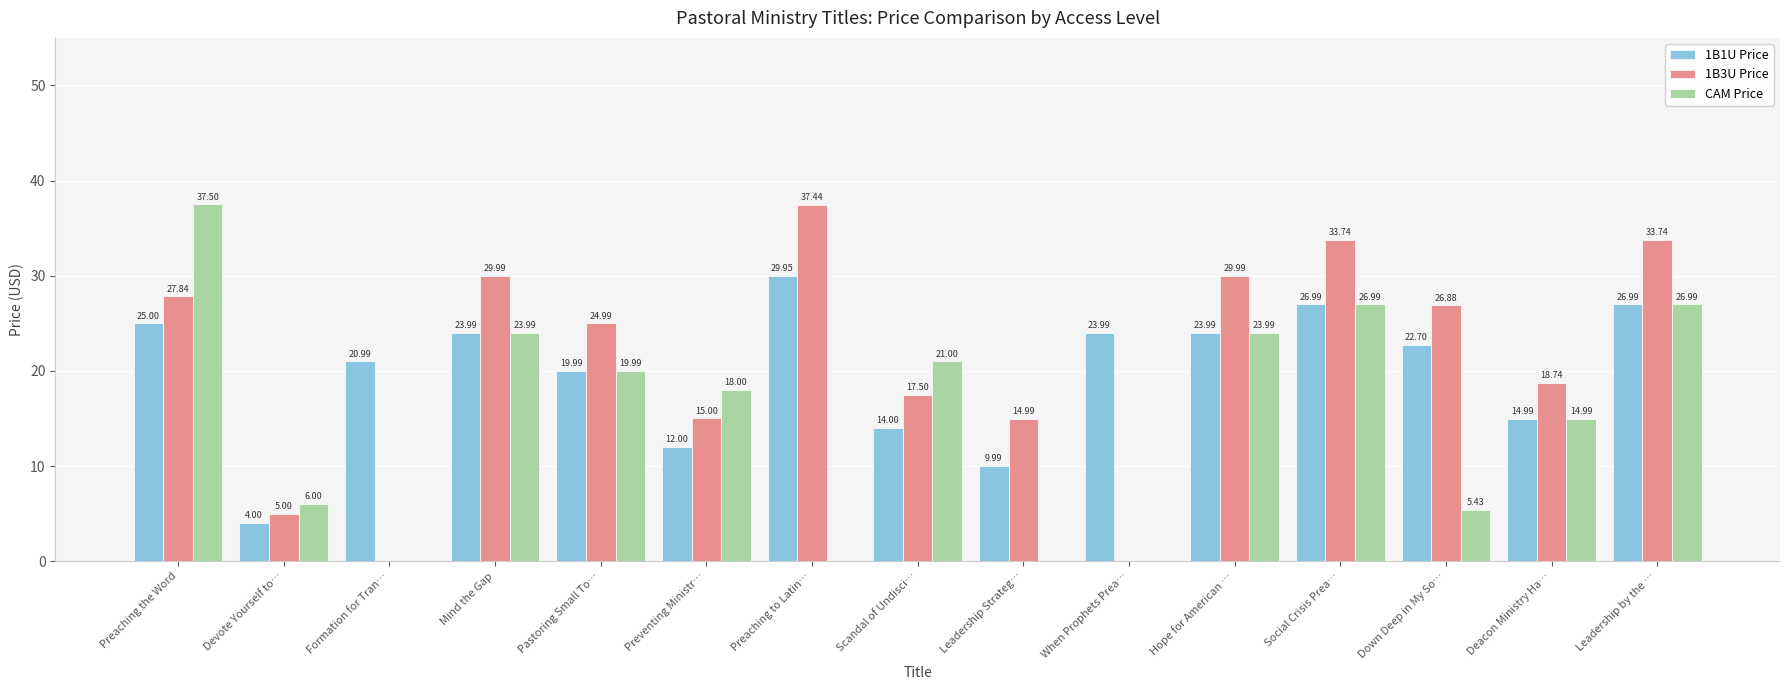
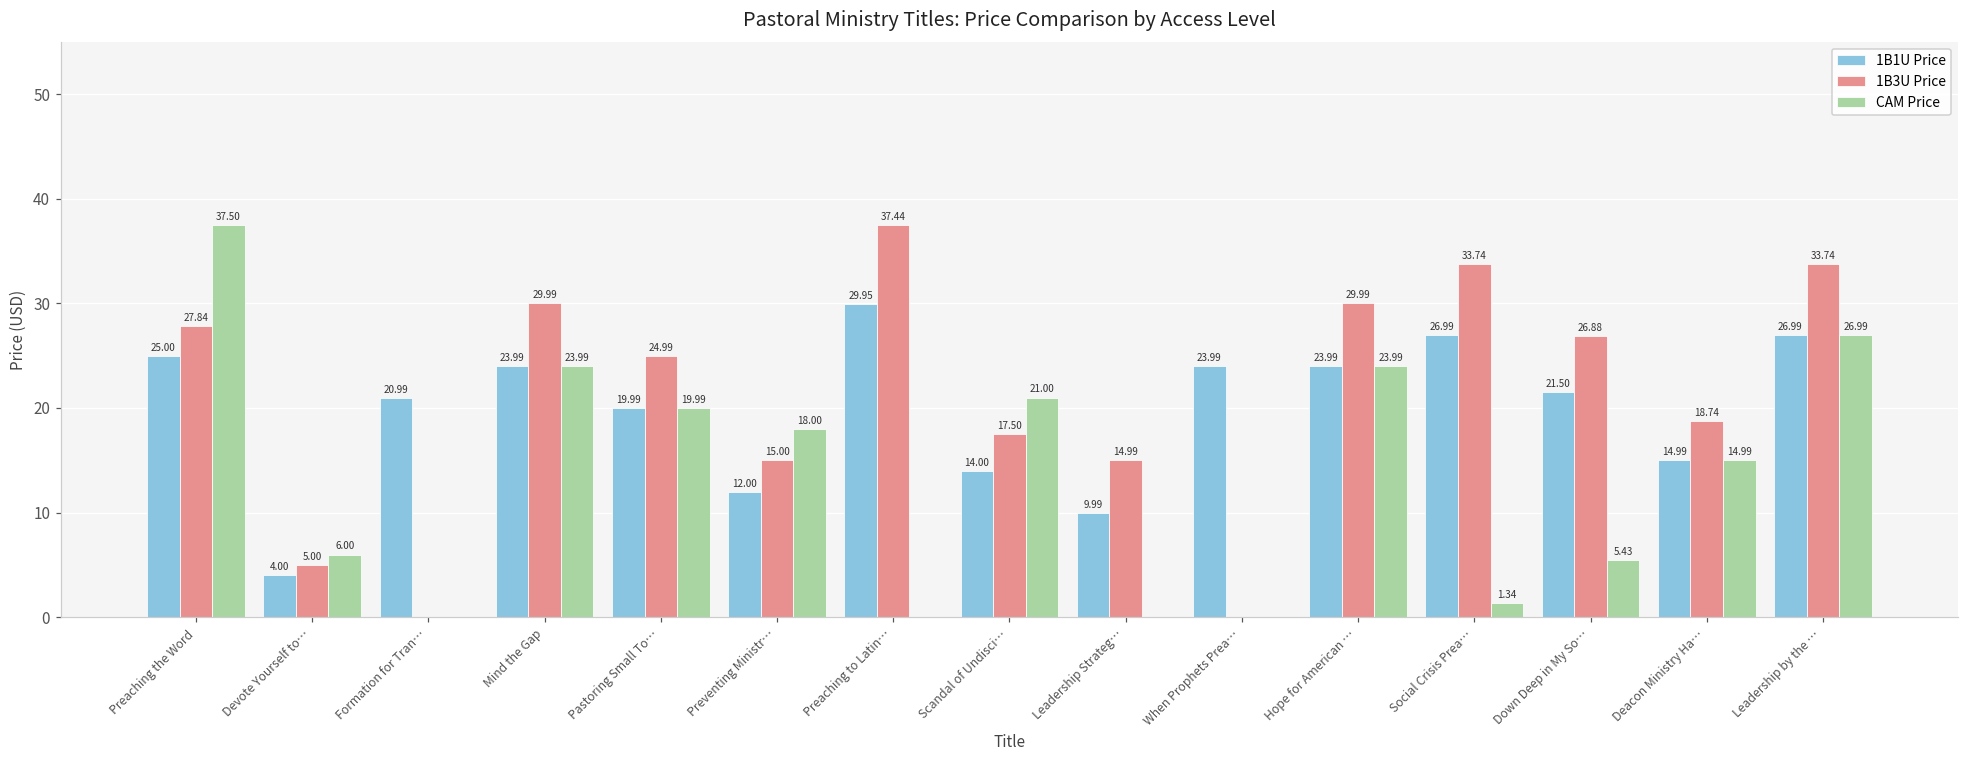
  {
    "1B1U Price": {
      "Preaching the Word": 25.00,
      "Devote Yourself to…": 4.00,
      "Formation for Tran…": 20.99,
      "Mind the Gap": 23.99,
      "Pastoring Small To…": 19.99,
      "Preventing Ministr…": 12.00,
      "Preaching to Latin…": 29.95,
      "Scandal of Undisci…": 14.00,
      "Leadership Strateg…": 9.99,
      "When Prophets Prea…": 23.99,
      "Hope for American …": 23.99,
      "Social Crisis Prea…": 26.99,
-     "Down Deep in My So…": 22.70,
+     "Down Deep in My So…": 21.50,
      "Deacon Ministry Ha…": 14.99,
      "Leadership by the …": 26.99
    },
    "1B3U Price": {
      "Preaching the Word": 27.84,
      "Devote Yourself to…": 5.00,
      "Mind the Gap": 29.99,
      "Pastoring Small To…": 24.99,
      "Preventing Ministr…": 15.00,
      "Preaching to Latin…": 37.44,
      "Scandal of Undisci…": 17.50,
      "Leadership Strateg…": 14.99,
      "Hope for American …": 29.99,
      "Social Crisis Prea…": 33.74,
      "Down Deep in My So…": 26.88,
      "Deacon Ministry Ha…": 18.74,
      "Leadership by the …": 33.74
    },
    "CAM Price": {
      "Preaching the Word": 37.50,
      "Devote Yourself to…": 6.00,
      "Mind the Gap": 23.99,
      "Pastoring Small To…": 19.99,
      "Preventing Ministr…": 18.00,
      "Scandal of Undisci…": 21.00,
      "Hope for American …": 23.99,
-     "Social Crisis Prea…": 26.99,
+     "Social Crisis Prea…": 1.34,
      "Down Deep in My So…": 5.43,
      "Deacon Ministry Ha…": 14.99,
      "Leadership by the …": 26.99
    }
  }
